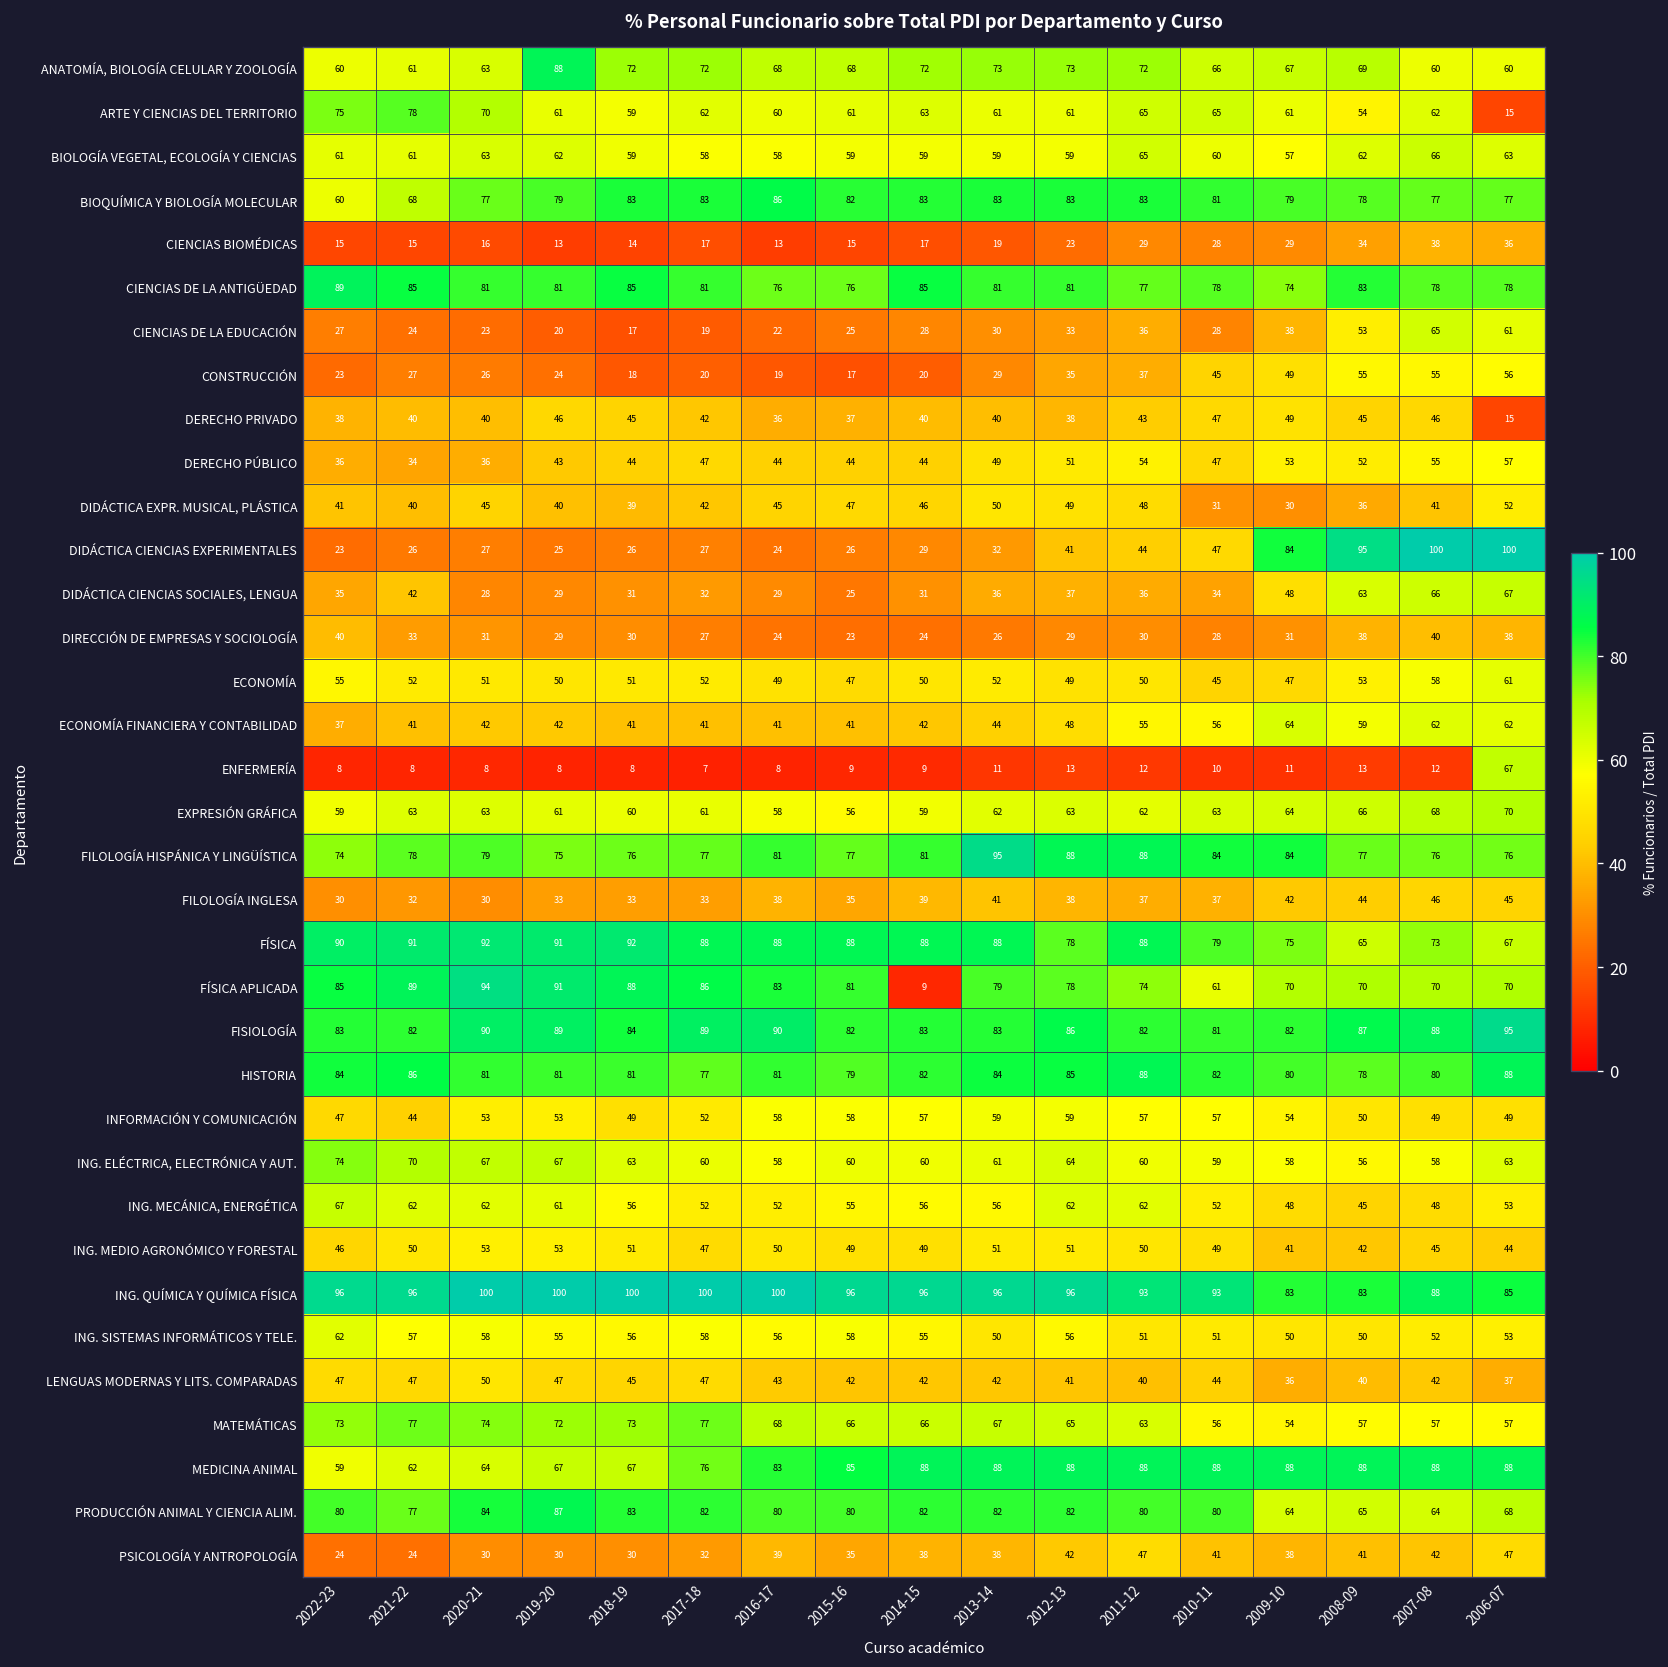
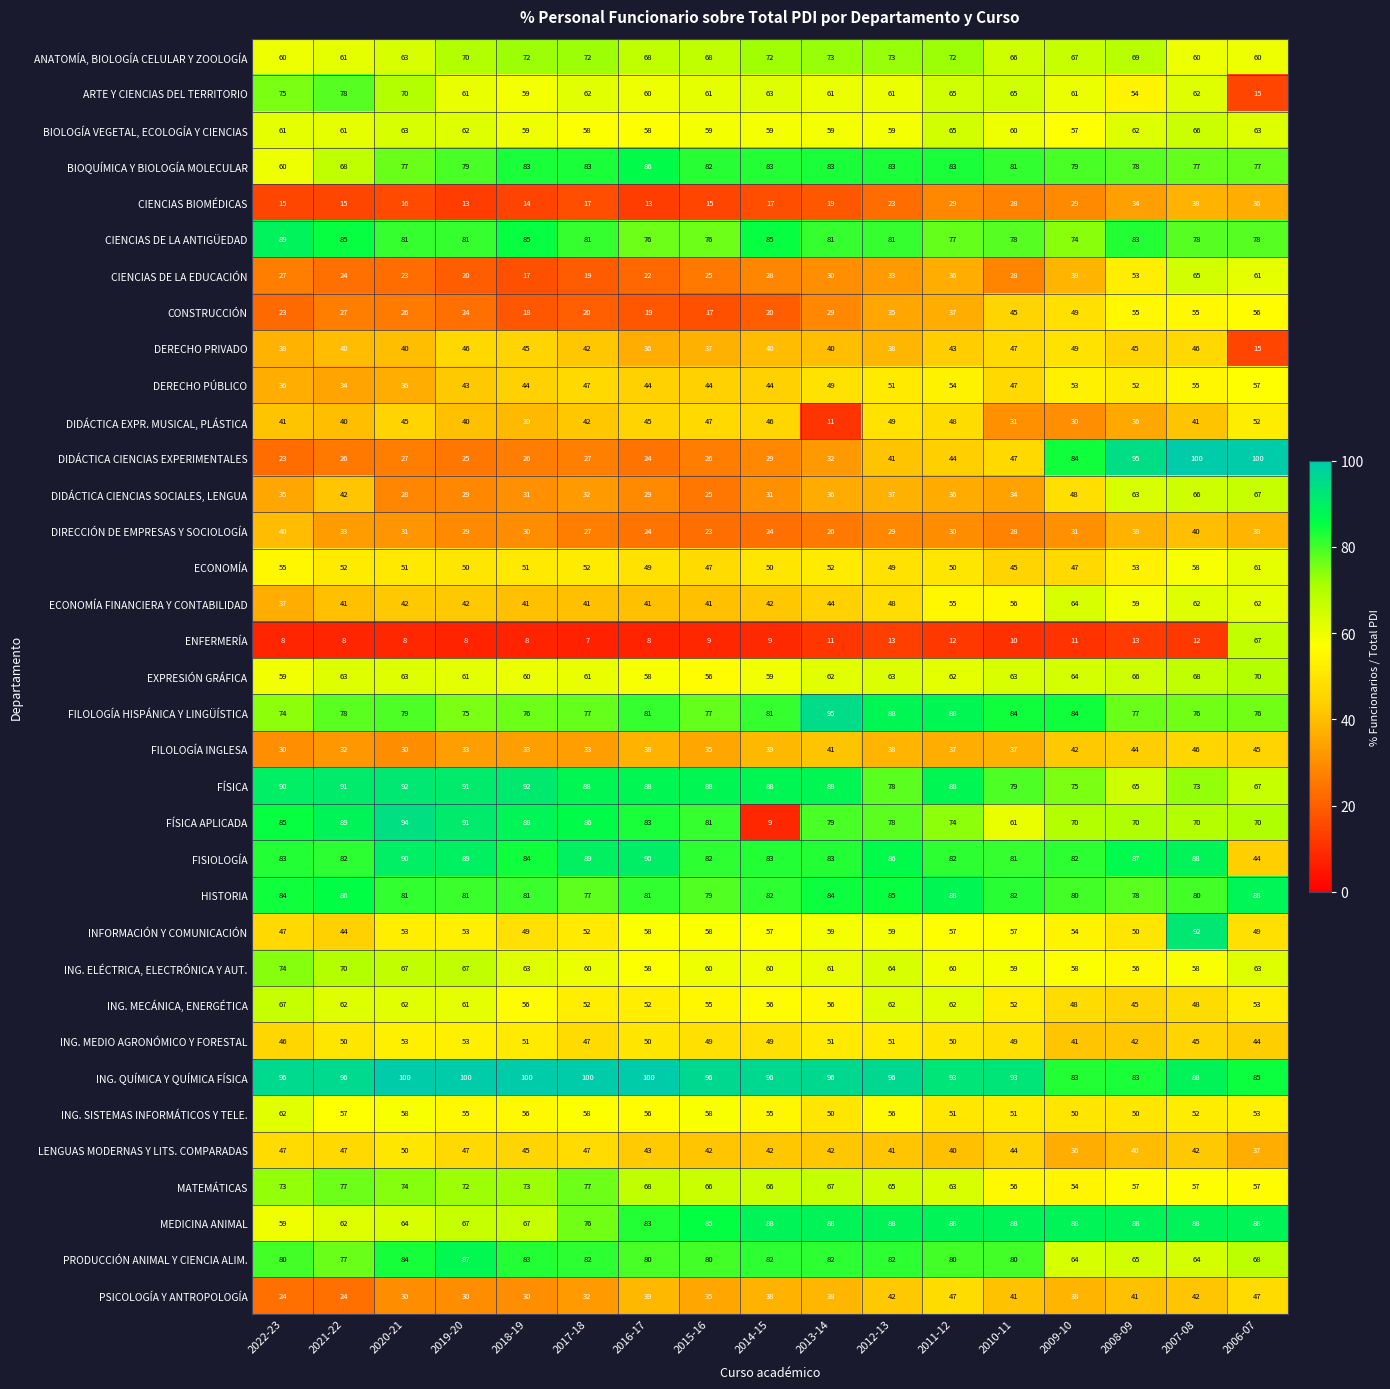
  {
    "ANATOMÍA, BIOLOGÍA CELULAR Y ZOOLOGÍA": {
      "2022-23": 60,
      "2021-22": 61,
      "2020-21": 63,
-     "2019-20": 88,
+     "2019-20": 70,
      "2018-19": 72,
      "2017-18": 72,
      "2016-17": 68,
      "2015-16": 68,
      "2014-15": 72,
      "2013-14": 73,
      "2012-13": 73,
      "2011-12": 72,
      "2010-11": 66,
      "2009-10": 67,
      "2008-09": 69,
      "2007-08": 60,
      "2006-07": 60
    },
    "DIDÁCTICA EXPR. MUSICAL, PLÁSTICA": {
      "2022-23": 41,
      "2021-22": 40,
      "2020-21": 45,
      "2019-20": 40,
      "2018-19": 39,
      "2017-18": 42,
      "2016-17": 45,
      "2015-16": 47,
      "2014-15": 46,
-     "2013-14": 50,
+     "2013-14": 11,
      "2012-13": 49,
      "2011-12": 48,
      "2010-11": 31,
      "2009-10": 30,
      "2008-09": 36,
      "2007-08": 41,
      "2006-07": 52
    },
    "FISIOLOGÍA": {
      "2022-23": 83,
      "2021-22": 82,
      "2020-21": 90,
      "2019-20": 89,
      "2018-19": 84,
      "2017-18": 89,
      "2016-17": 90,
      "2015-16": 82,
      "2014-15": 83,
      "2013-14": 83,
      "2012-13": 86,
      "2011-12": 82,
      "2010-11": 81,
      "2009-10": 82,
      "2008-09": 87,
      "2007-08": 88,
-     "2006-07": 95
+     "2006-07": 44
    },
    "INFORMACIÓN Y COMUNICACIÓN": {
      "2022-23": 47,
      "2021-22": 44,
      "2020-21": 53,
      "2019-20": 53,
      "2018-19": 49,
      "2017-18": 52,
      "2016-17": 58,
      "2015-16": 58,
      "2014-15": 57,
      "2013-14": 59,
      "2012-13": 59,
      "2011-12": 57,
      "2010-11": 57,
      "2009-10": 54,
      "2008-09": 50,
-     "2007-08": 49,
+     "2007-08": 92,
      "2006-07": 49
    }
  }
